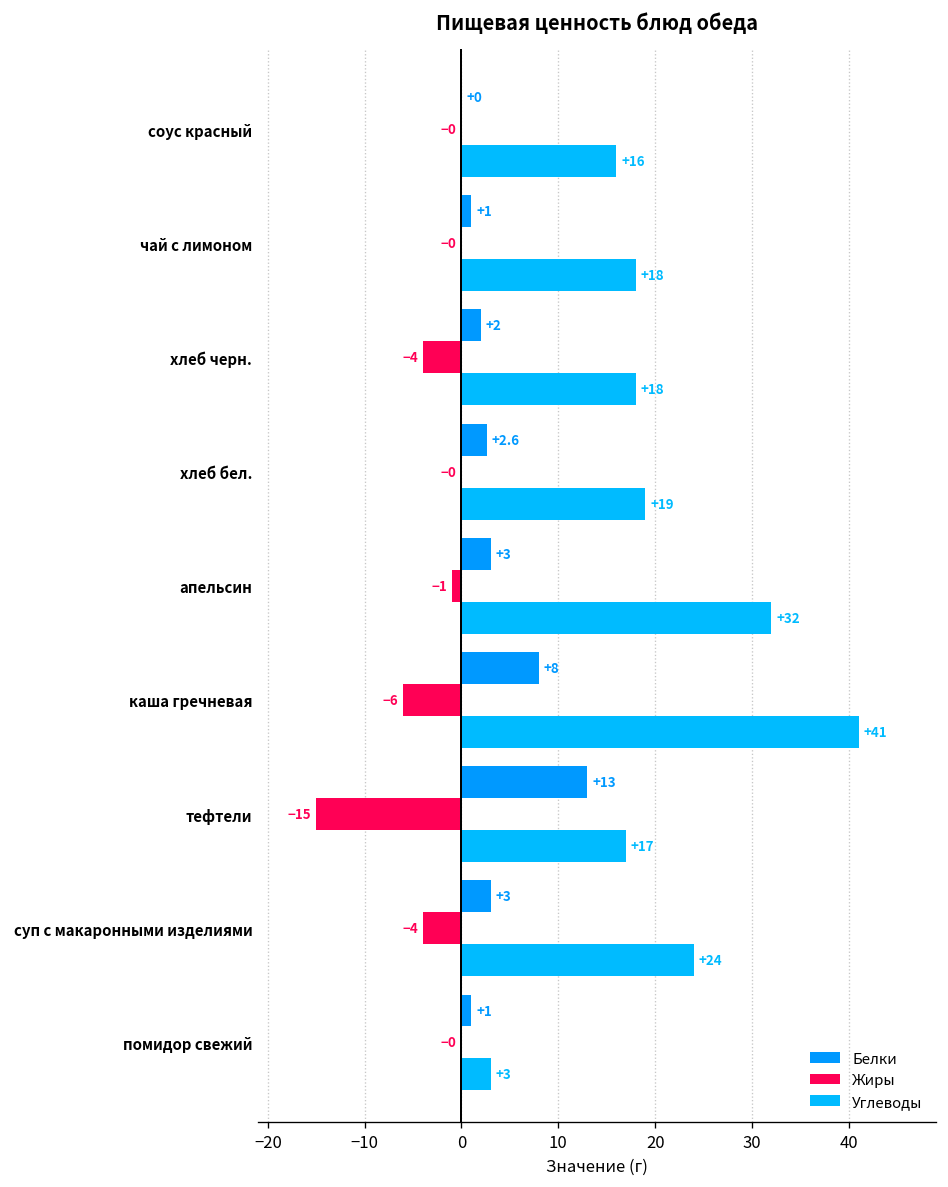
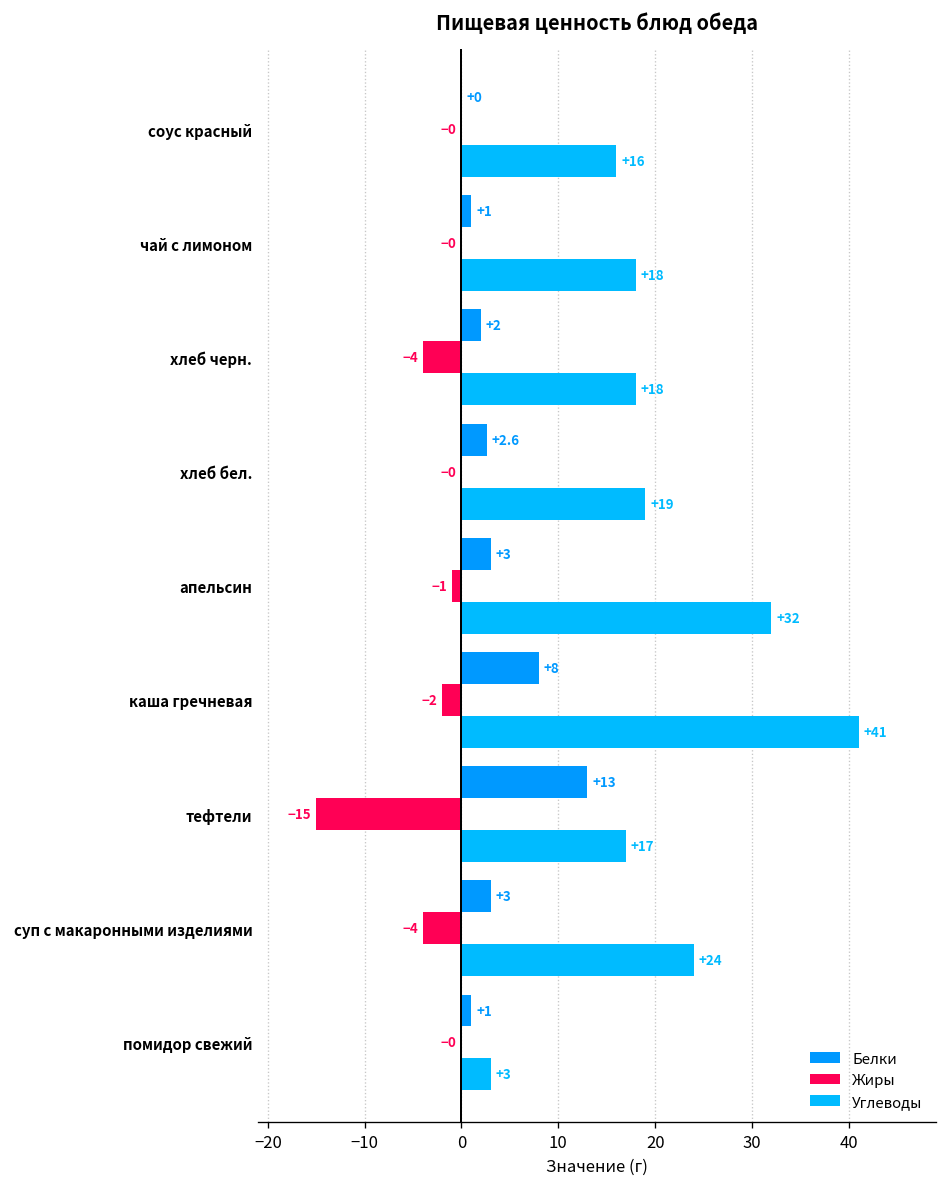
  {
    "Жиры": {
      "соус красный": -0,
      "чай с лимоном": -0,
      "хлеб черн.": -4,
      "хлеб бел.": -0,
      "апельсин": -1,
-     "каша гречневая": -6,
+     "каша гречневая": -2,
      "тефтели": -15,
      "суп с макаронными изделиями": -4,
      "помидор свежий": -0
    }
  }
